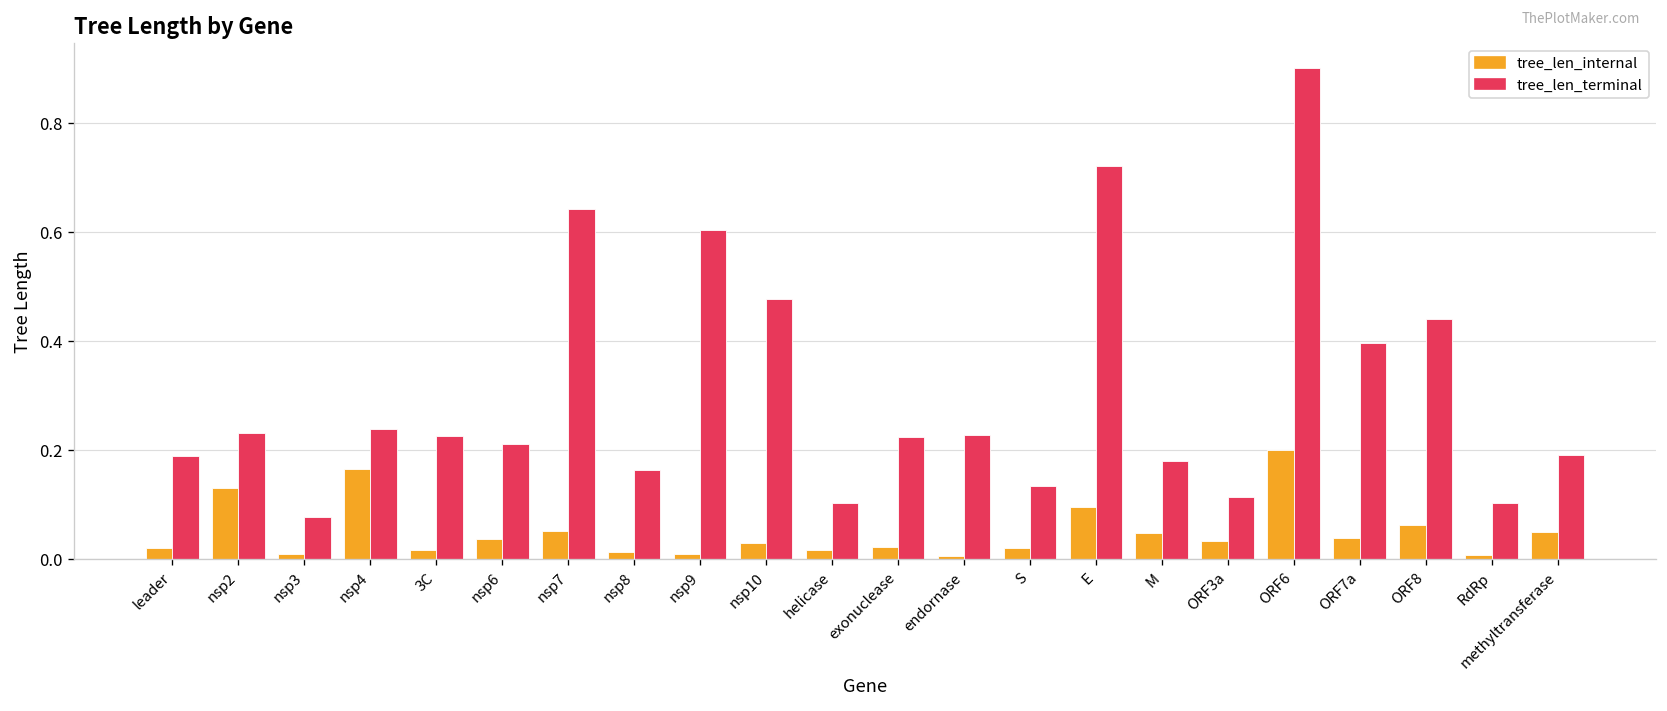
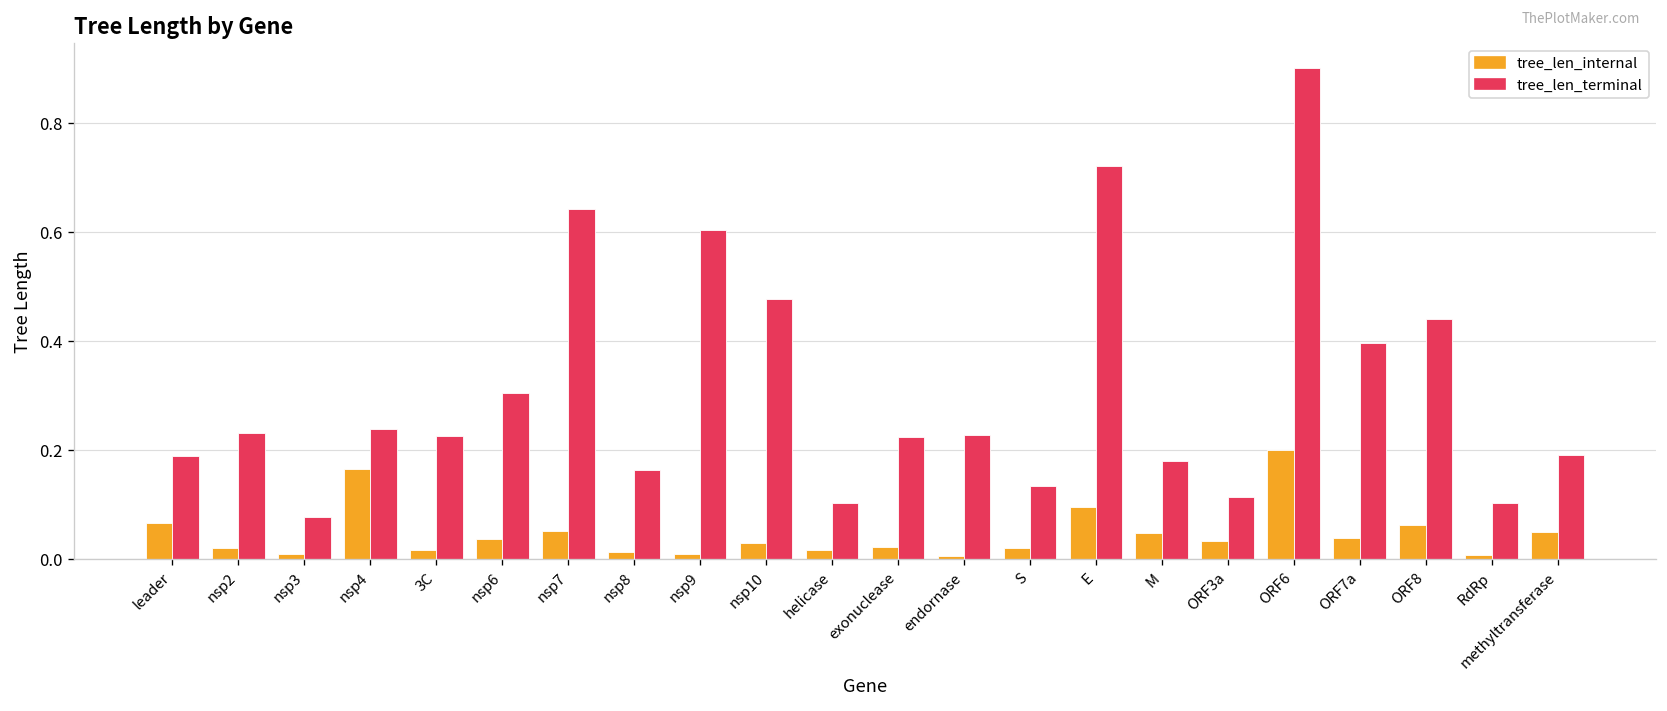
  {
    "tree_len_internal": {
-     "leader": 0.02,
-     "nsp2": 0.13,
+     "leader": 0.07,
+     "nsp2": 0.02,
      "nsp3": 0.01,
      "nsp4": 0.17,
      "3C": 0.02,
      "nsp6": 0.04,
      "nsp7": 0.05,
      "nsp8": 0.01,
      "nsp9": 0.01,
      "nsp10": 0.03,
      "helicase": 0.02,
      "exonuclease": 0.02,
      "endornase": 0.01,
      "S": 0.02,
      "E": 0.09,
      "M": 0.05,
      "ORF3a": 0.03,
      "ORF6": 0.20,
      "ORF7a": 0.04,
      "ORF8": 0.06,
      "RdRp": 0.01,
      "methyltransferase": 0.05
    },
    "tree_len_terminal": {
      "leader": 0.19,
      "nsp2": 0.23,
      "nsp3": 0.08,
      "nsp4": 0.24,
      "3C": 0.22,
-     "nsp6": 0.21,
+     "nsp6": 0.30,
      "nsp7": 0.64,
      "nsp8": 0.16,
      "nsp9": 0.60,
      "nsp10": 0.48,
      "helicase": 0.10,
      "exonuclease": 0.22,
      "endornase": 0.23,
      "S": 0.13,
      "E": 0.72,
      "M": 0.18,
      "ORF3a": 0.11,
      "ORF6": 0.90,
      "ORF7a": 0.40,
      "ORF8": 0.44,
      "RdRp": 0.10,
      "methyltransferase": 0.19
    }
  }
